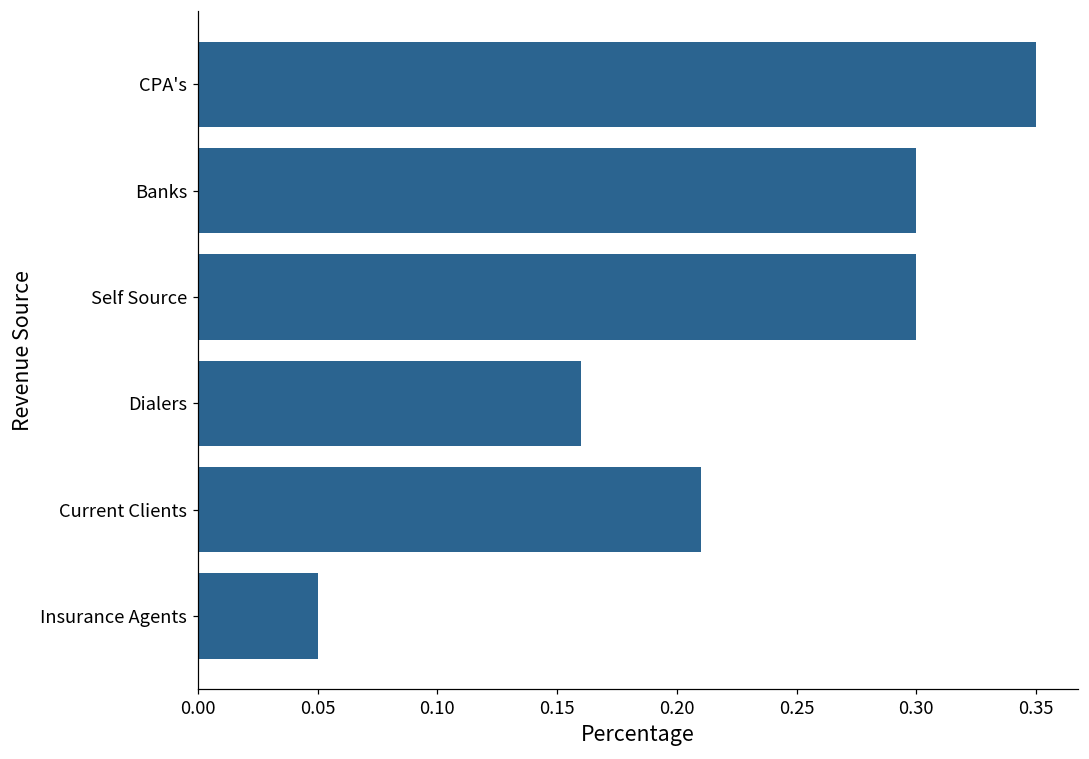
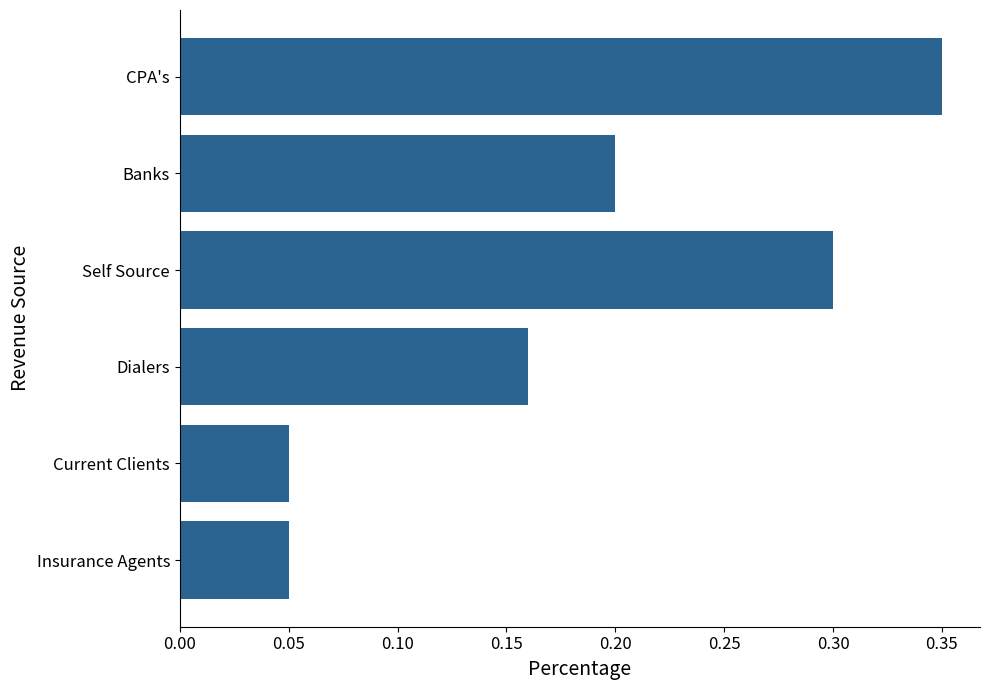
  {
    "CPA's": 0.35,
-   "Banks": 0.3,
+   "Banks": 0.2,
    "Self Source": 0.30,
    "Dialers": 0.16,
-   "Current Clients": 0.21,
+   "Current Clients": 0.05,
    "Insurance Agents": 0.05
  }
